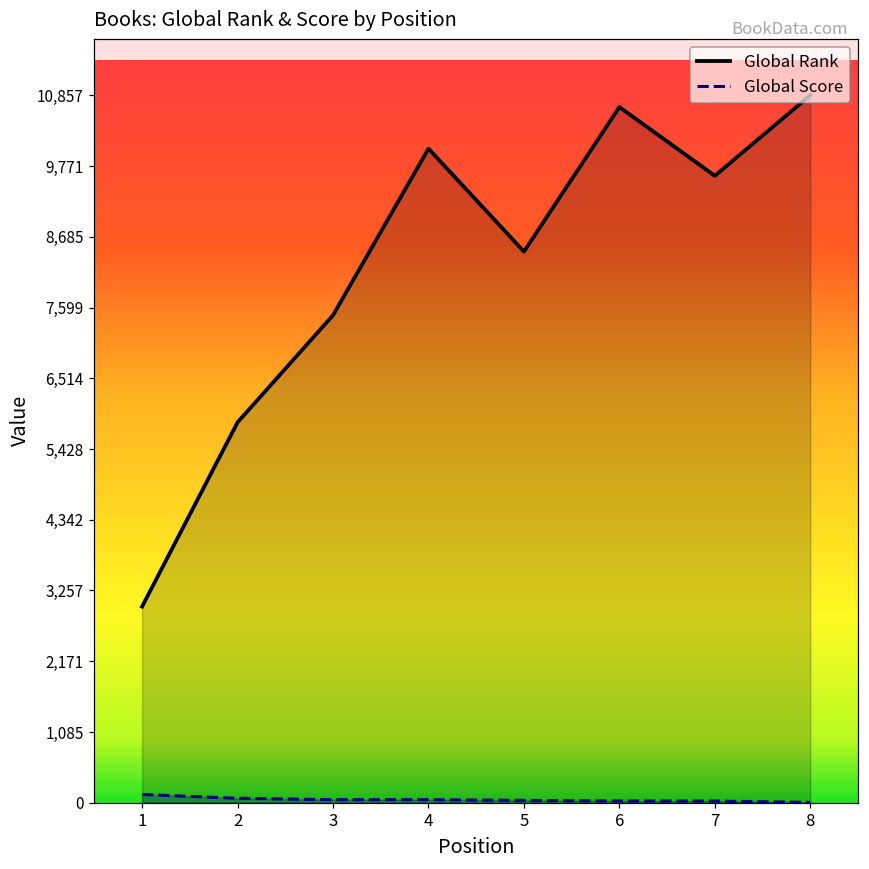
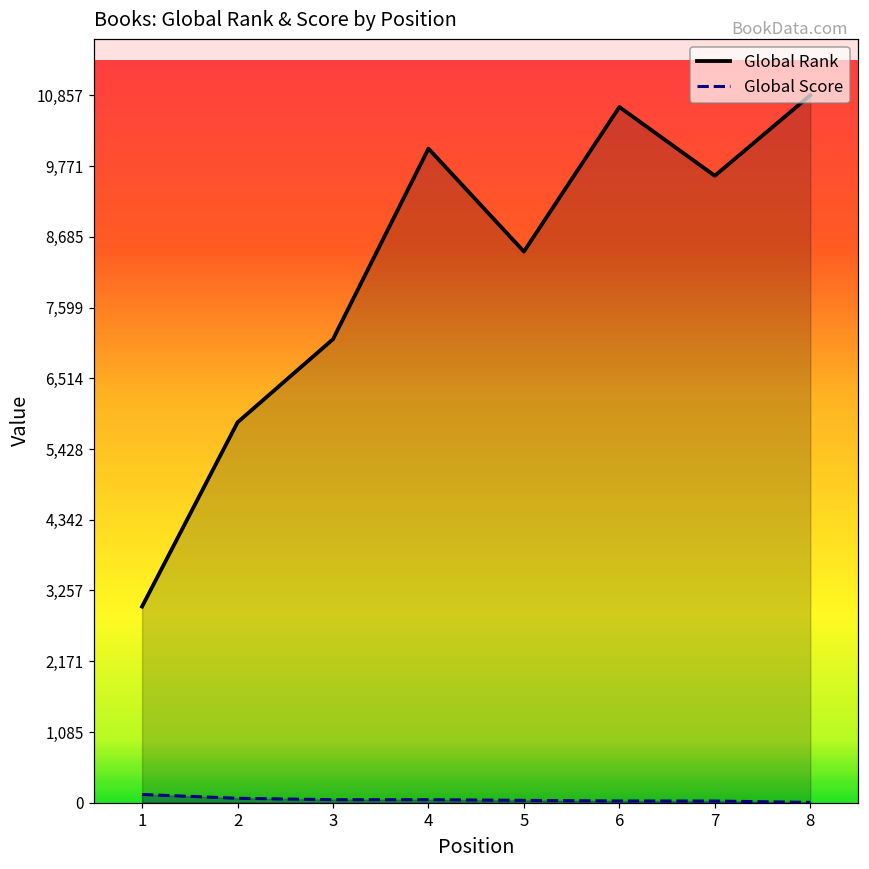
  {
    "Global Rank": {
      "1": "3,000",
      "2": "5,800",
-     "3": "7,500",
+     "3": "7,100",
      "4": "10,000",
      "5": "8,500",
      "6": "10,700",
      "7": "9,600"
    },
    "Global Score": {
      "1": "100",
      "2": "100",
      "3": "0",
      "4": "0",
      "5": "0",
      "6": "0",
      "7": "0",
      "8": "0"
    }
  }
